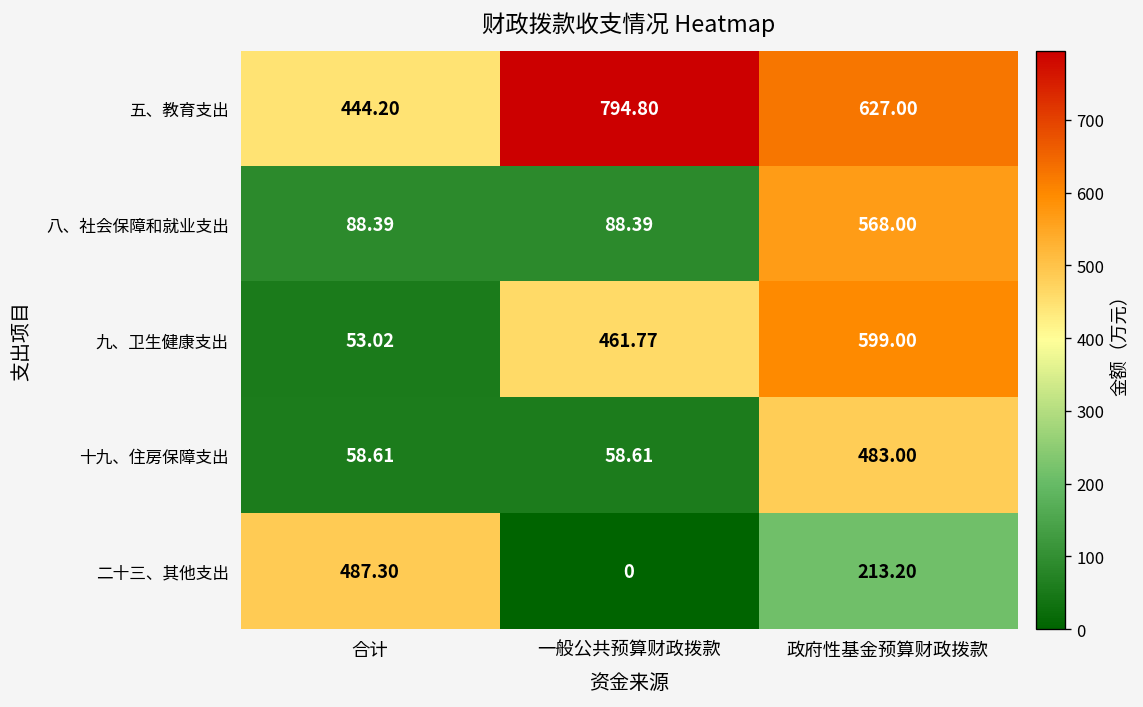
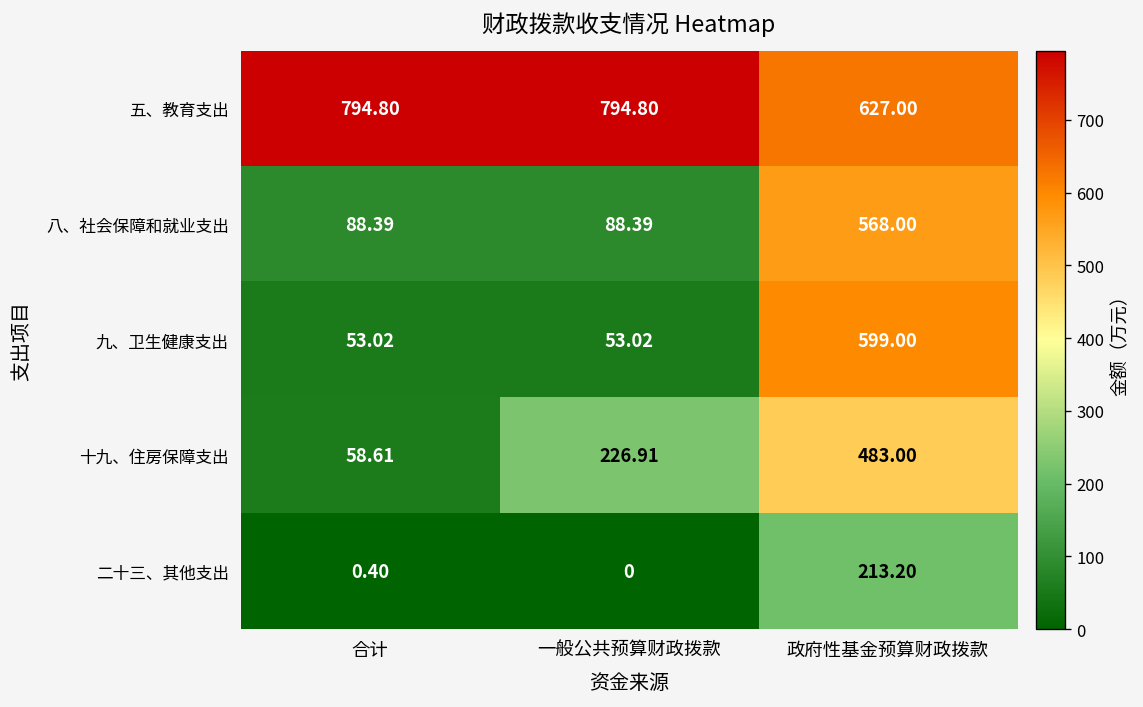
  {
    "五、教育支出": {
-     "合计": 444.20,
+     "合计": 794.80,
      "一般公共预算财政拨款": 794.80,
      "政府性基金预算财政拨款": 627.00
    },
    "八、社会保障和就业支出": {
      "合计": 88.39,
      "一般公共预算财政拨款": 88.39,
      "政府性基金预算财政拨款": 568.00
    },
    "九、卫生健康支出": {
      "合计": 53.02,
-     "一般公共预算财政拨款": 461.77,
+     "一般公共预算财政拨款": 53.02,
      "政府性基金预算财政拨款": 599.00
    },
    "十九、住房保障支出": {
      "合计": 58.61,
-     "一般公共预算财政拨款": 58.61,
+     "一般公共预算财政拨款": 226.91,
      "政府性基金预算财政拨款": 483.00
    },
    "二十三、其他支出": {
-     "合计": 487.30,
+     "合计": 0.40,
      "一般公共预算财政拨款": 0,
      "政府性基金预算财政拨款": 213.20
    }
  }
